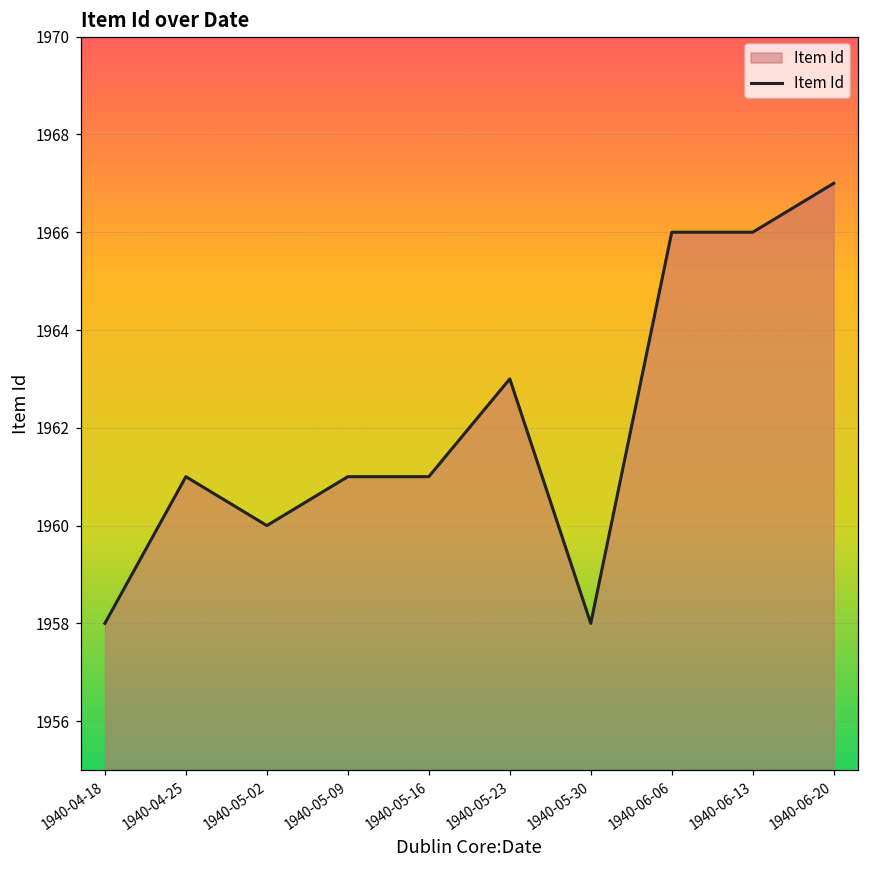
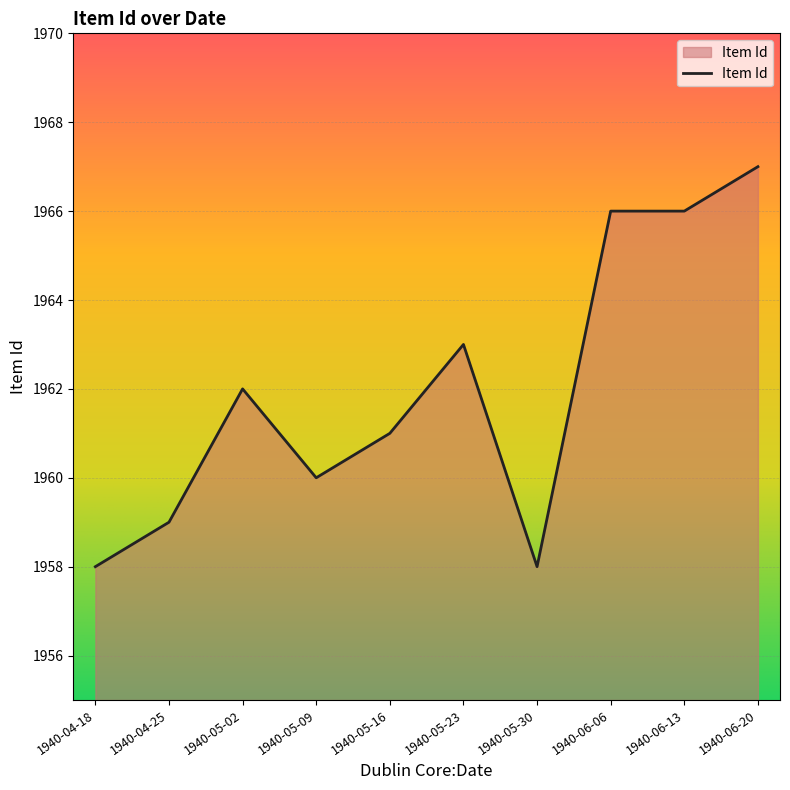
  {
    "1940-04-18": 1958,
-   "1940-04-25": 1961,
-   "1940-05-02": 1960,
-   "1940-05-09": 1961,
+   "1940-04-25": 1959,
+   "1940-05-02": 1962,
+   "1940-05-09": 1960,
    "1940-05-16": 1961,
    "1940-05-23": 1963,
    "1940-05-30": 1958,
    "1940-06-06": 1966,
    "1940-06-13": 1966,
    "1940-06-20": 1967
  }
